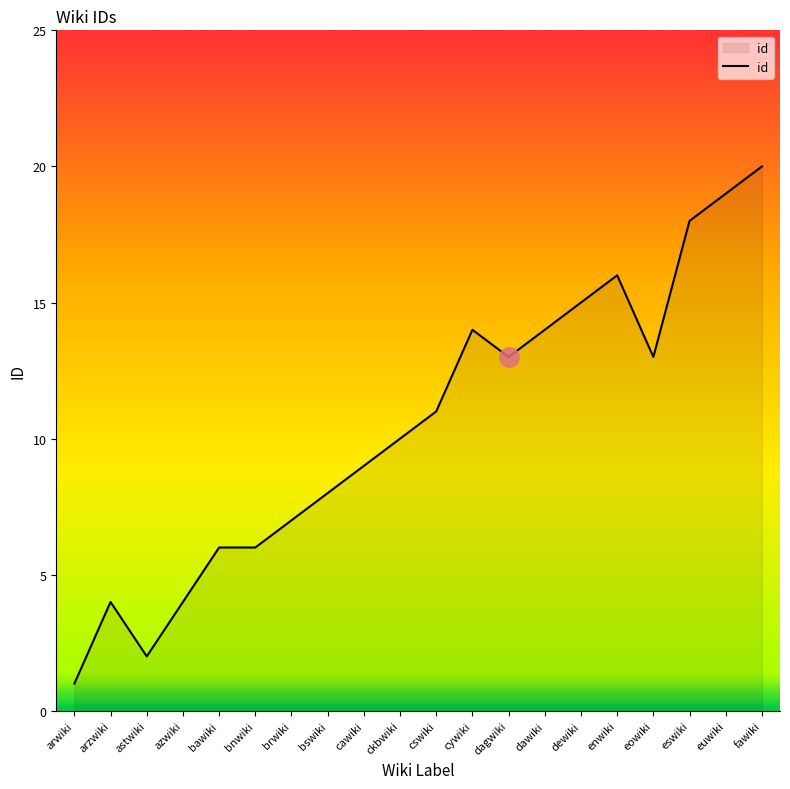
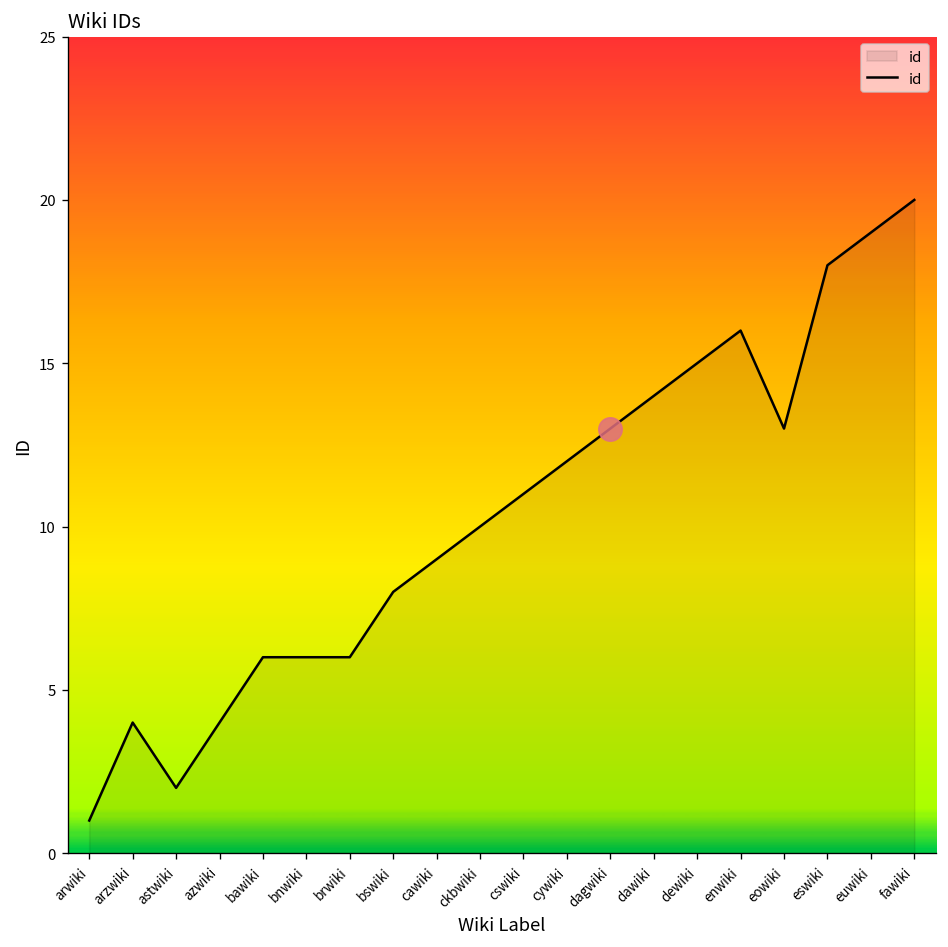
  {
    "id": {
      "arwiki": 1,
      "arzwiki": 4,
      "astwiki": 2,
      "azwiki": 4,
      "bawiki": 6,
      "bnwiki": 6,
-     "brwiki": 7,
+     "brwiki": 6,
      "bswiki": 8,
      "cawiki": 9,
      "ckbwiki": 10,
      "cswiki": 11,
-     "cywiki": 14,
+     "cywiki": 12,
      "dawiki": 14,
      "dewiki": 15,
      "enwiki": 16,
      "eowiki": 13,
      "eswiki": 18,
      "euwiki": 19,
      "fawiki": 20
    }
  }
